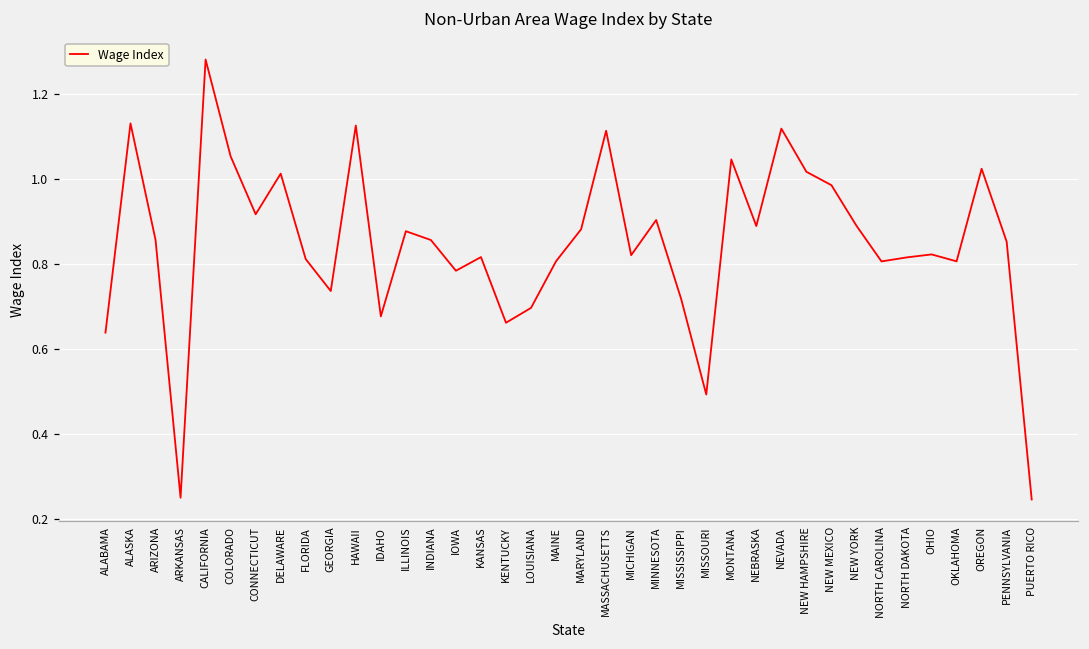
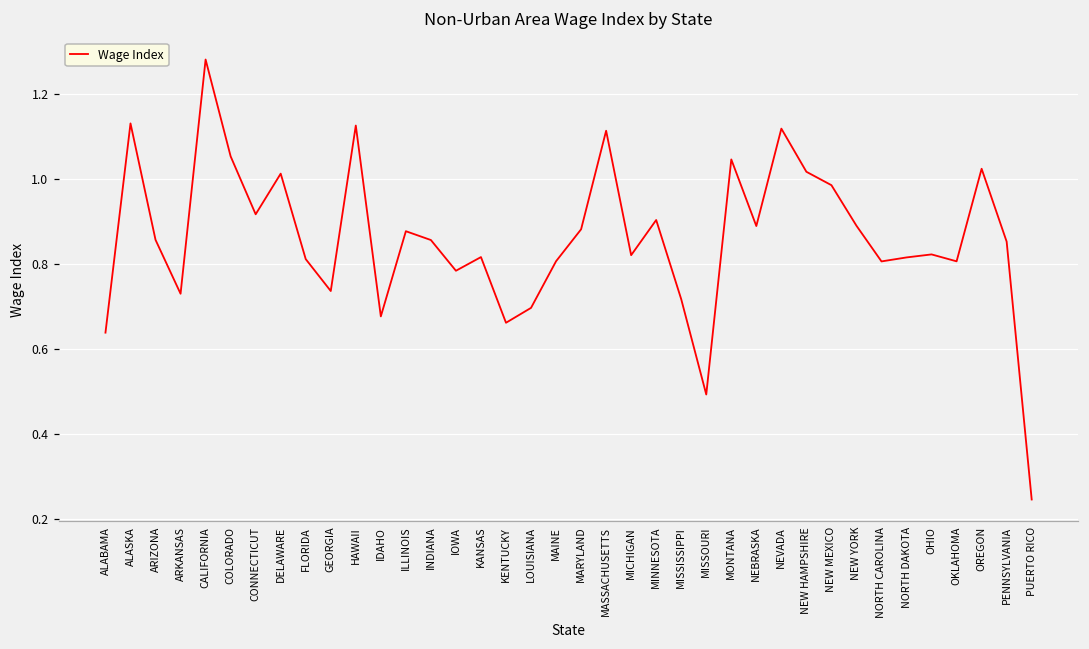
  {
    "ALABAMA": 0.64,
    "ALASKA": 1.13,
    "ARIZONA": 0.86,
-   "ARKANSAS": 0.25,
+   "ARKANSAS": 0.73,
    "CALIFORNIA": 1.28,
    "COLORADO": 1.05,
    "CONNECTICUT": 0.92,
    "DELAWARE": 1.01,
    "FLORIDA": 0.81,
    "GEORGIA": 0.74,
    "HAWAII": 1.13,
    "IDAHO": 0.68,
    "ILLINOIS": 0.88,
    "INDIANA": 0.86,
    "IOWA": 0.78,
    "KANSAS": 0.82,
    "KENTUCKY": 0.66,
    "LOUISIANA": 0.70,
    "MAINE": 0.81,
    "MARYLAND": 0.88,
    "MASSACHUSETTS": 1.11,
    "MICHIGAN": 0.82,
    "MINNESOTA": 0.90,
    "MISSISSIPPI": 0.72,
    "MISSOURI": 0.49,
    "MONTANA": 1.05,
    "NEBRASKA": 0.89,
    "NEVADA": 1.12,
    "NEW HAMPSHIRE": 1.02,
    "NEW MEXICO": 0.99,
    "NEW YORK": 0.89,
    "NORTH CAROLINA": 0.81,
    "NORTH DAKOTA": 0.82,
    "OHIO": 0.82,
    "OKLAHOMA": 0.81,
    "OREGON": 1.02,
    "PENNSYLVANIA": 0.85,
    "PUERTO RICO": 0.25
  }
